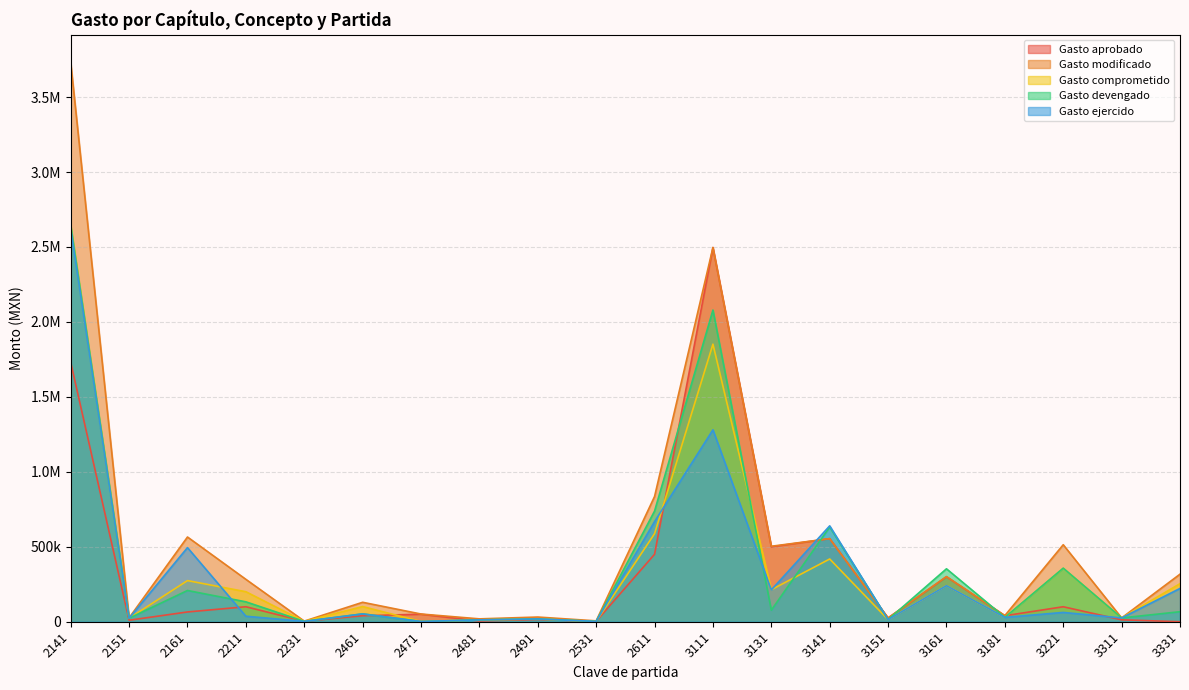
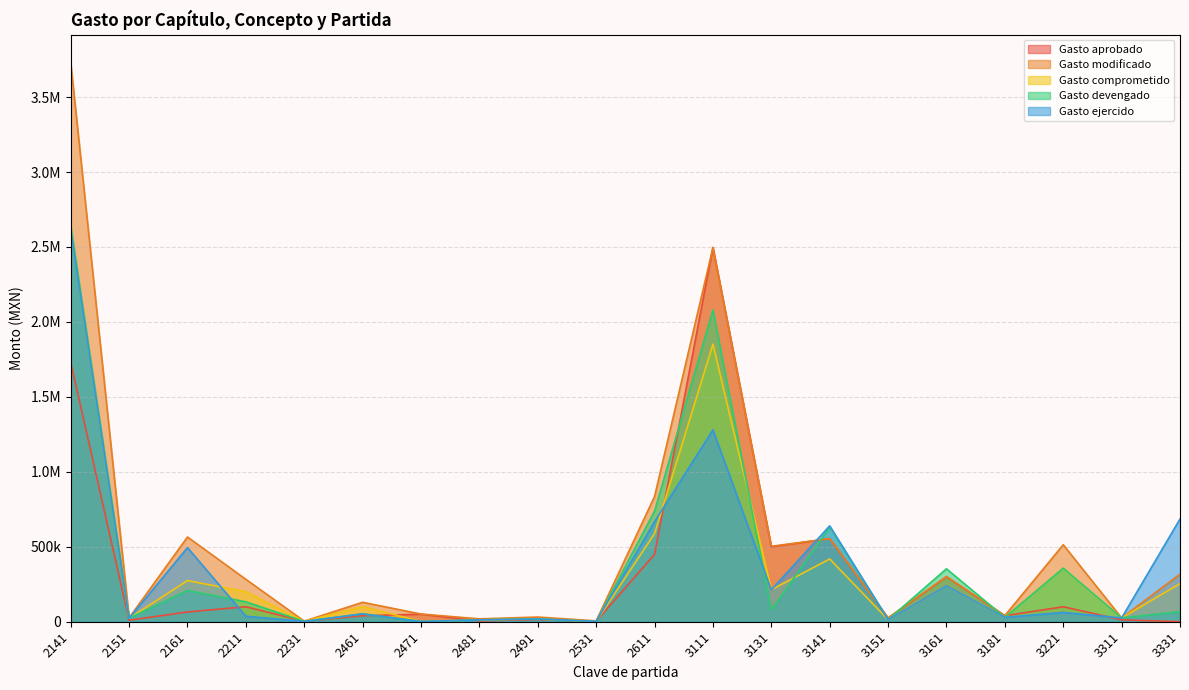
  {
    "Gasto devengado": {
      "2161": 210000,
      "2211": 130000,
      "2611": 740000,
      "3111": 2080000,
      "3131": 80000,
      "3161": 350000,
      "3331": 70000
    },
    "Gasto ejercido": {
      "2141": 2620000,
      "2161": 490000,
      "2211": 40000,
      "2611": 670000,
      "3111": 1280000,
      "3221": 60000,
-     "3331": 220000
+     "3331": 690000
    }
  }
